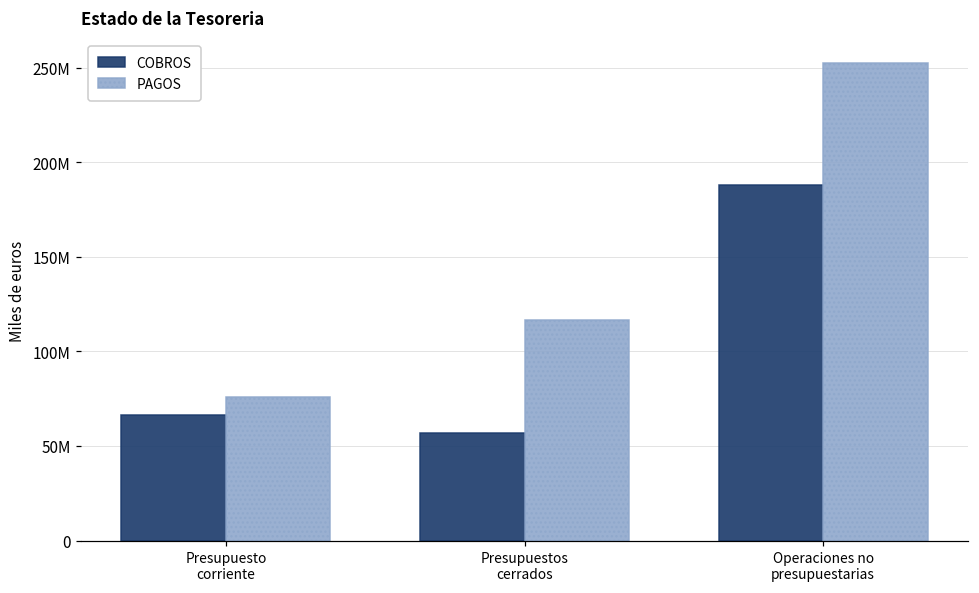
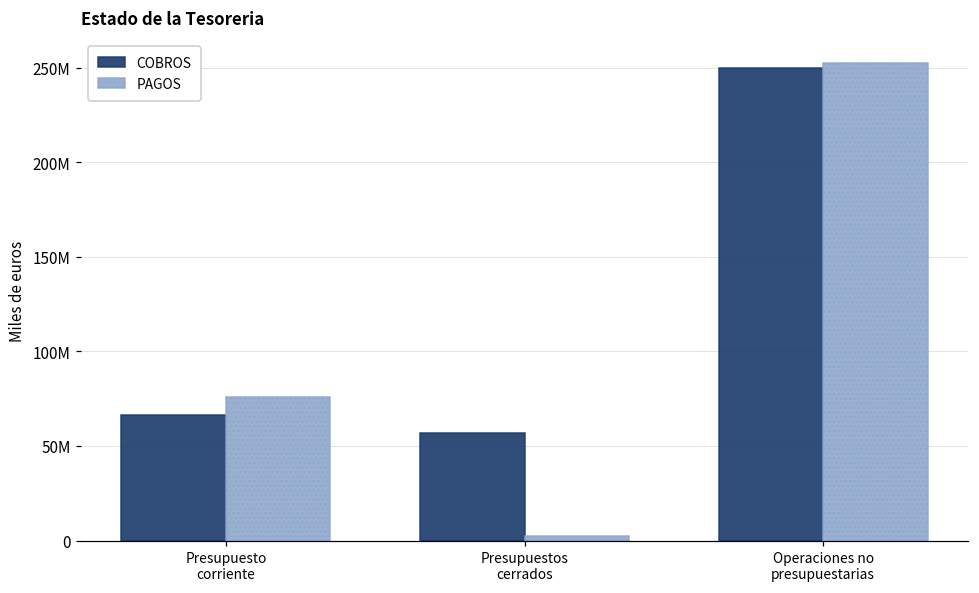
  {
    "COBROS": {
      "Presupuesto corriente": 67000000,
      "Presupuestos cerrados": 57000000,
-     "Operaciones no presupuestarias": 188000000
+     "Operaciones no presupuestarias": 250000000
    },
    "PAGOS": {
      "Presupuesto corriente": 76000000,
-     "Presupuestos cerrados": 116000000,
+     "Presupuestos cerrados": 2000000,
      "Operaciones no presupuestarias": 252000000
    }
  }
